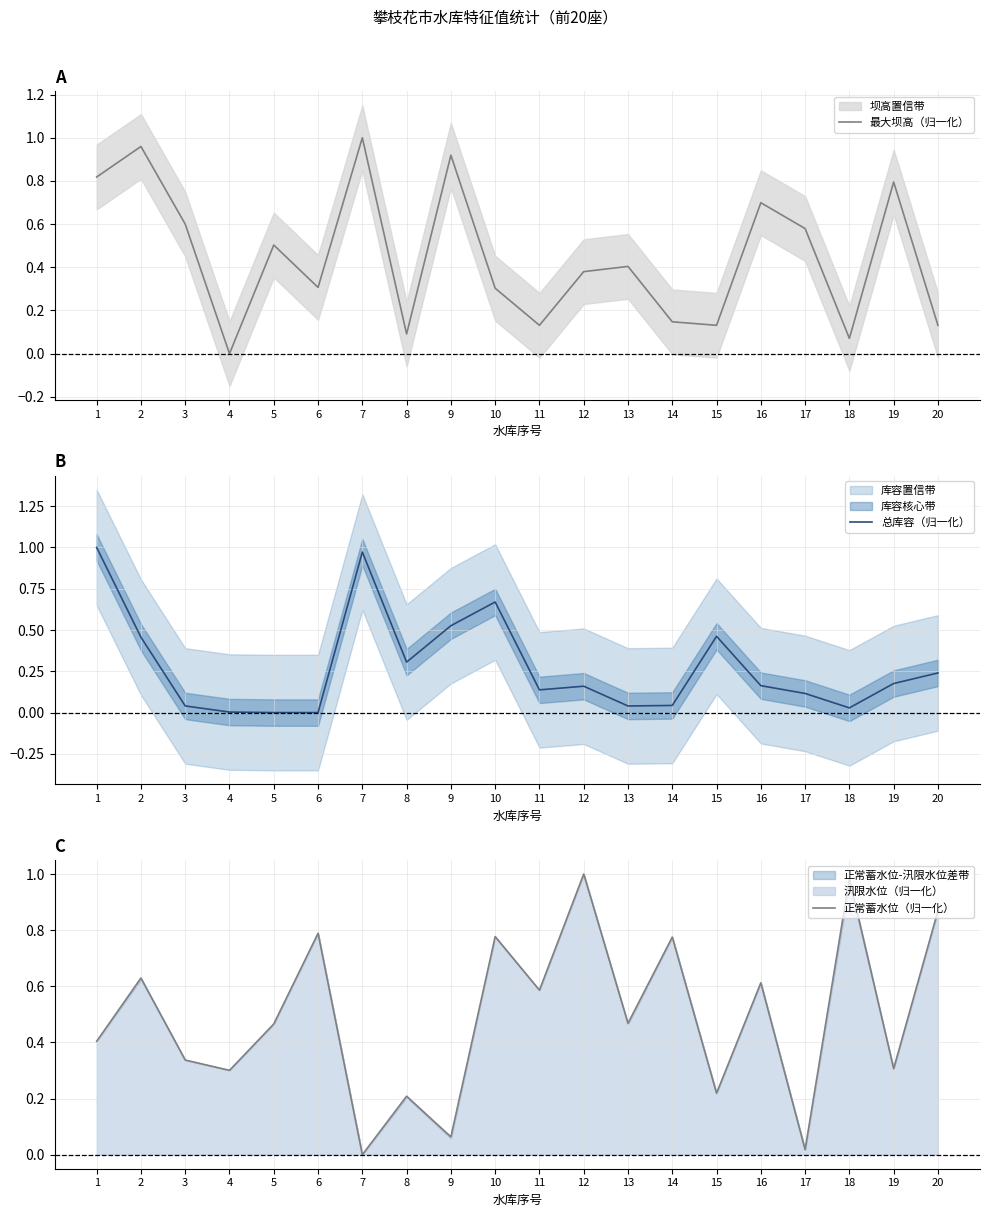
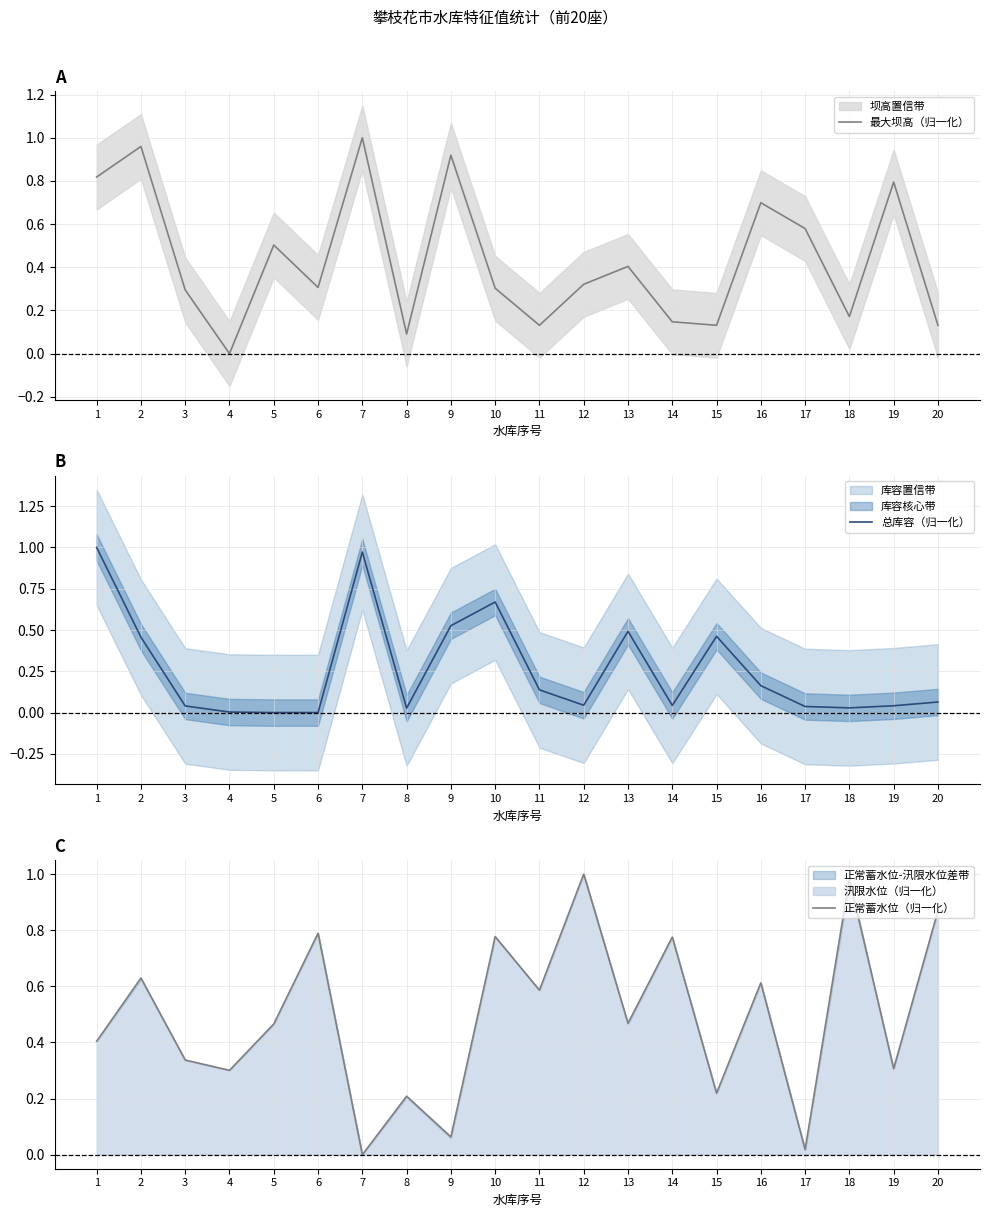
  {
    "A": {
      "最大坝高（归一化）": {
        "1": 0.82,
        "2": 0.96,
-       "3": 0.60,
+       "3": 0.29,
        "4": 0.00,
        "5": 0.50,
        "6": 0.31,
        "7": 1.00,
        "8": 0.09,
        "9": 0.92,
        "10": 0.30,
        "11": 0.13,
-       "12": 0.38,
+       "12": 0.32,
        "13": 0.40,
        "14": 0.15,
        "15": 0.13,
        "16": 0.70,
        "17": 0.58,
-       "18": 0.07,
+       "18": 0.17,
        "19": 0.79,
        "20": 0.13
      }
    },
    "B": {
      "总库容（归一化）": {
        "1": 1.00,
        "2": 0.46,
        "3": 0.04,
        "4": 0.00,
        "5": 0.00,
        "6": 0.00,
        "7": 0.97,
-       "8": 0.31,
+       "8": 0.03,
        "9": 0.53,
        "10": 0.67,
        "11": 0.14,
-       "12": 0.16,
-       "13": 0.04,
+       "12": 0.04,
+       "13": 0.49,
        "14": 0.04,
        "15": 0.46,
        "16": 0.16,
-       "17": 0.12,
+       "17": 0.04,
        "18": 0.03,
-       "19": 0.18,
-       "20": 0.24
+       "19": 0.04,
+       "20": 0.06
      }
    }
  }
